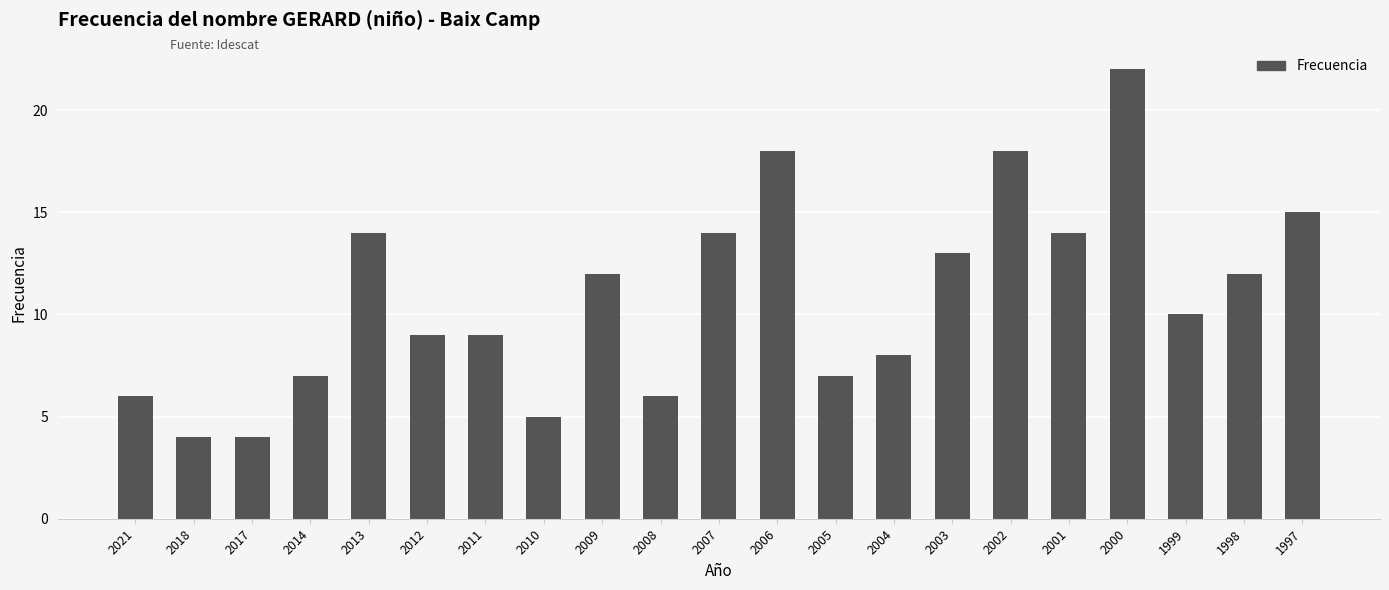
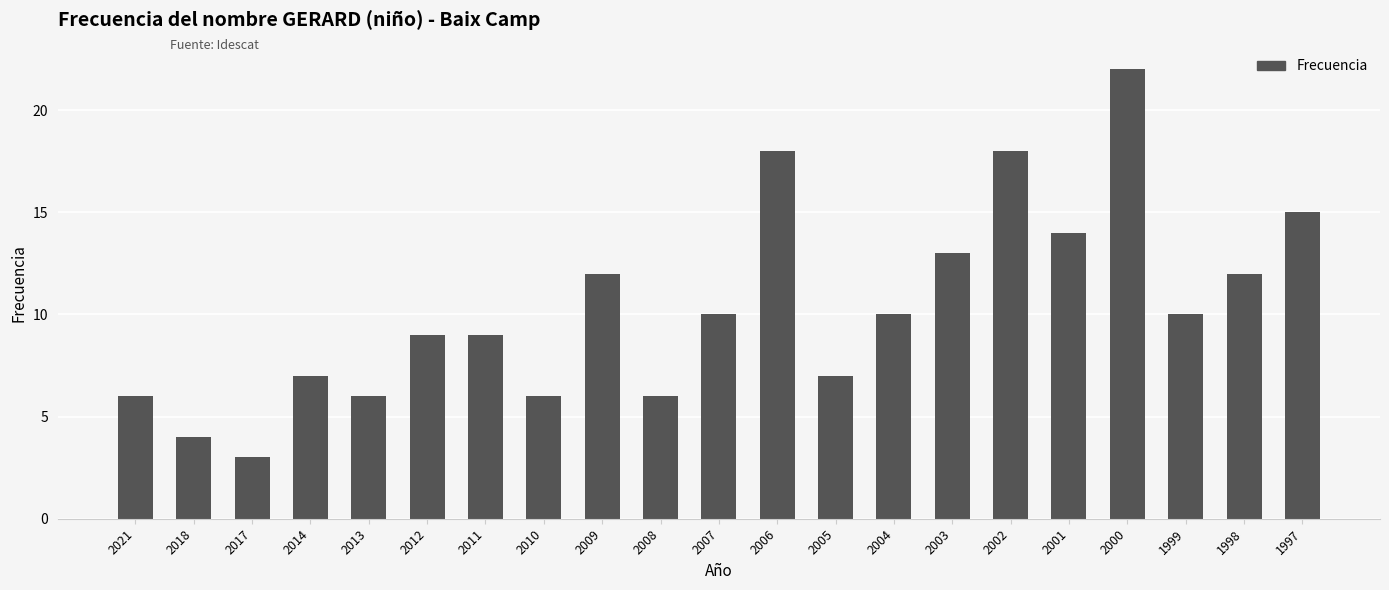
  {
    "2021": 6,
    "2018": 4,
-   "2017": 4,
+   "2017": 3,
    "2014": 7,
-   "2013": 14,
+   "2013": 6,
    "2012": 9,
    "2011": 9,
-   "2010": 5,
+   "2010": 6,
    "2009": 12,
    "2008": 6,
-   "2007": 14,
+   "2007": 10,
    "2006": 18,
    "2005": 7,
-   "2004": 8,
+   "2004": 10,
    "2003": 13,
    "2002": 18,
    "2001": 14,
    "2000": 22,
    "1999": 10,
    "1998": 12,
    "1997": 15
  }
